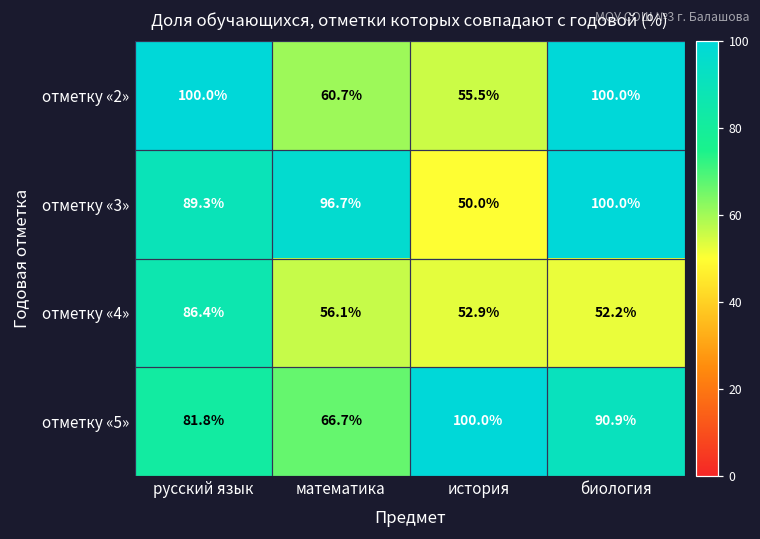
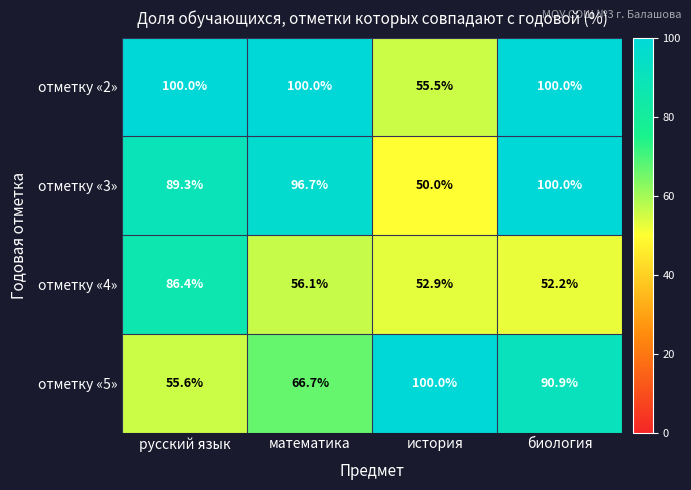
  {
    "отметку «2»": {
      "русский язык": "100.0%",
-     "математика": "60.7%",
+     "математика": "100.0%",
      "история": "55.5%",
      "биология": "100.0%"
    },
    "отметку «3»": {
      "русский язык": "89.3%",
      "математика": "96.7%",
      "история": "50.0%",
      "биология": "100.0%"
    },
    "отметку «4»": {
      "русский язык": "86.4%",
      "математика": "56.1%",
      "история": "52.9%",
      "биология": "52.2%"
    },
    "отметку «5»": {
-     "русский язык": "81.8%",
+     "русский язык": "55.6%",
      "математика": "66.7%",
      "история": "100.0%",
      "биология": "90.9%"
    }
  }
